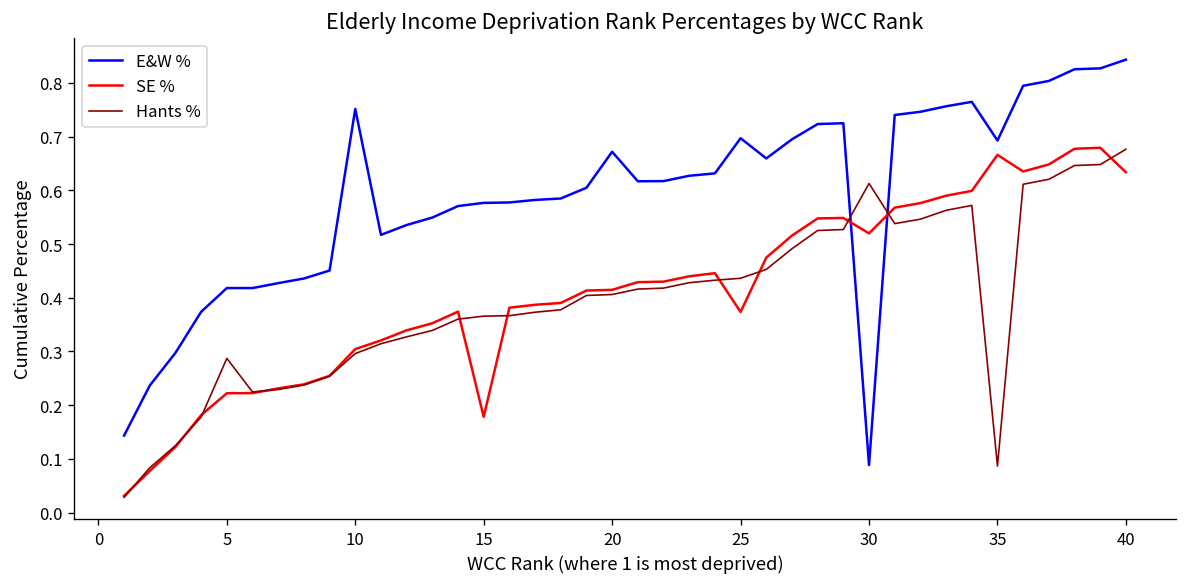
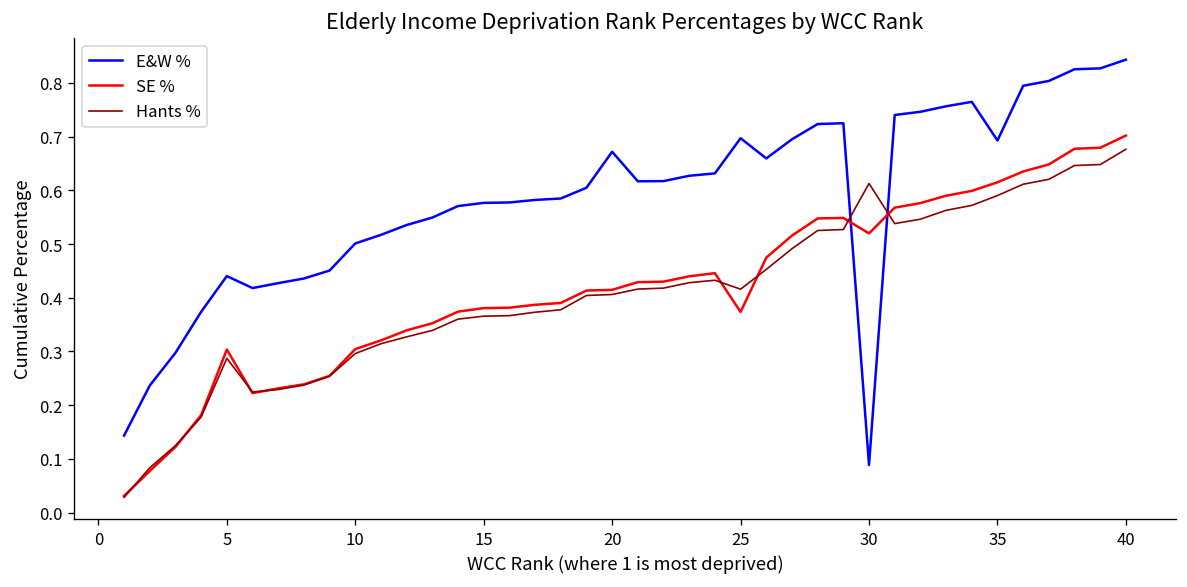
  {
    "E&W %": {
-     "5": 0.42,
-     "10": 0.75,
+     "5": 0.44,
+     "10": 0.50,
      "15": 0.58,
      "20": 0.67,
      "25": 0.70,
      "30": 0.09,
      "35": 0.69,
      "40": 0.84
    },
    "SE %": {
-     "5": 0.22,
+     "5": 0.30,
      "10": 0.30,
-     "15": 0.18,
+     "15": 0.38,
      "20": 0.41,
      "25": 0.37,
      "30": 0.52,
-     "35": 0.67,
-     "40": 0.63
+     "35": 0.61,
+     "40": 0.70
    },
    "Hants %": {
      "5": 0.29,
      "10": 0.30,
      "15": 0.37,
      "20": 0.41,
-     "25": 0.44,
+     "25": 0.42,
      "30": 0.61,
-     "35": 0.09,
+     "35": 0.59,
      "40": 0.68
    }
  }
